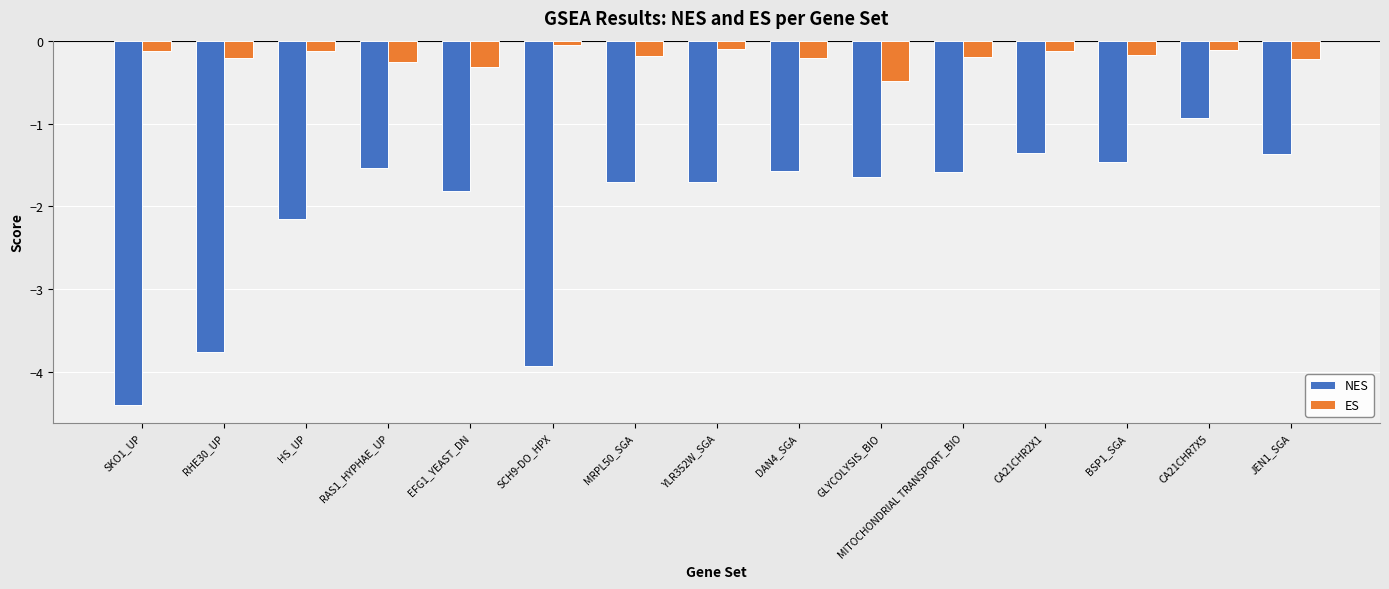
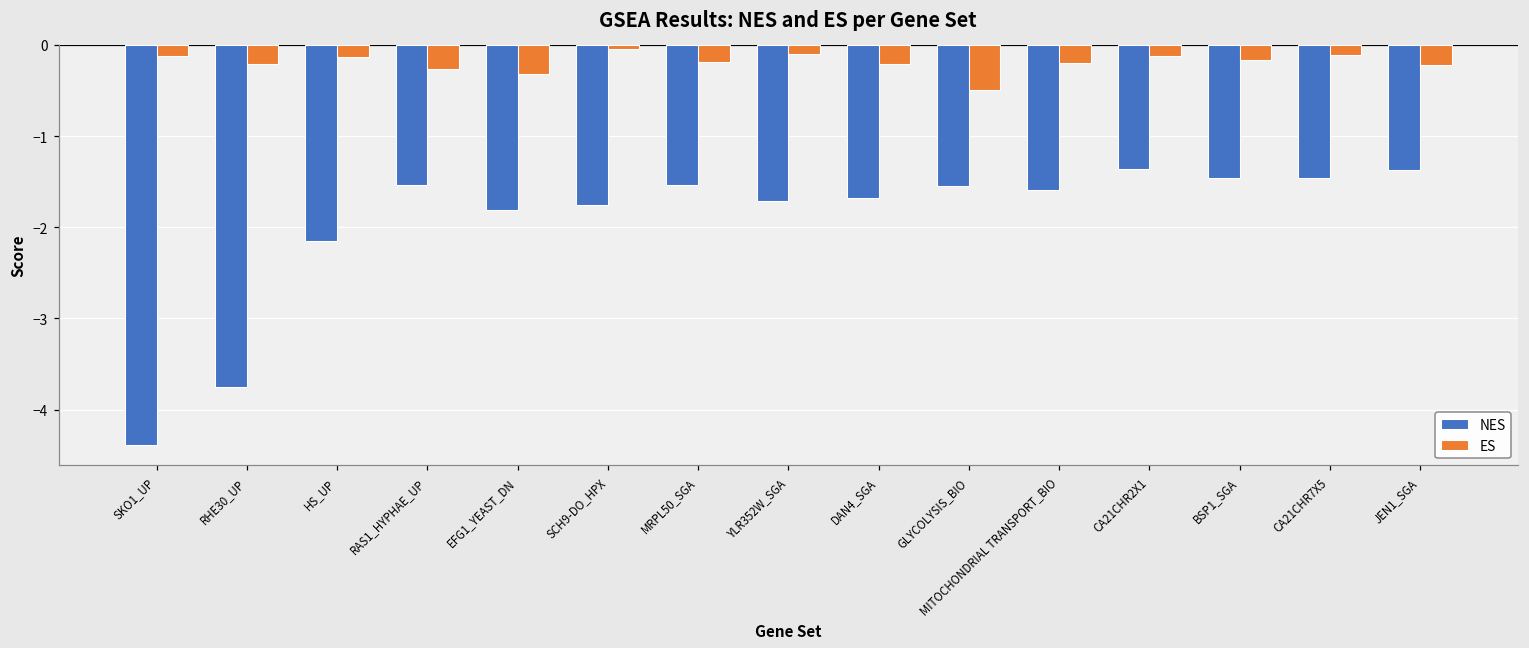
  {
    "NES": {
      "SKO1_UP": -4.4,
      "RHE30_UP": -3.8,
      "HS_UP": -2.2,
      "RAS1_HYPHAE_UP": -1.5,
      "EFG1_YEAST_DN": -1.8,
-     "SCH9-DO_HPX": -3.9,
-     "MRPL50_SGA": -1.7,
+     "SCH9-DO_HPX": -1.8,
+     "MRPL50_SGA": -1.5,
      "YLR352W_SGA": -1.7,
-     "DAN4_SGA": -1.6,
-     "GLYCOLYSIS_BIO": -1.7,
+     "DAN4_SGA": -1.7,
+     "GLYCOLYSIS_BIO": -1.6,
      "MITOCHONDRIAL TRANSPORT_BIO": -1.6,
      "CA21CHR2X1": -1.4,
      "BSP1_SGA": -1.5,
-     "CA21CHR7X5": -0.9,
+     "CA21CHR7X5": -1.5,
      "JEN1_SGA": -1.4
    },
    "ES": {
      "SKO1_UP": -0.1,
      "RHE30_UP": -0.2,
      "HS_UP": -0.1,
      "RAS1_HYPHAE_UP": -0.3,
      "EFG1_YEAST_DN": -0.3,
      "SCH9-DO_HPX": -0.1,
      "MRPL50_SGA": -0.2,
      "YLR352W_SGA": -0.1,
      "DAN4_SGA": -0.2,
      "GLYCOLYSIS_BIO": -0.5,
      "MITOCHONDRIAL TRANSPORT_BIO": -0.2,
      "CA21CHR2X1": -0.1,
      "BSP1_SGA": -0.2,
      "CA21CHR7X5": -0.1,
      "JEN1_SGA": -0.2
    }
  }
